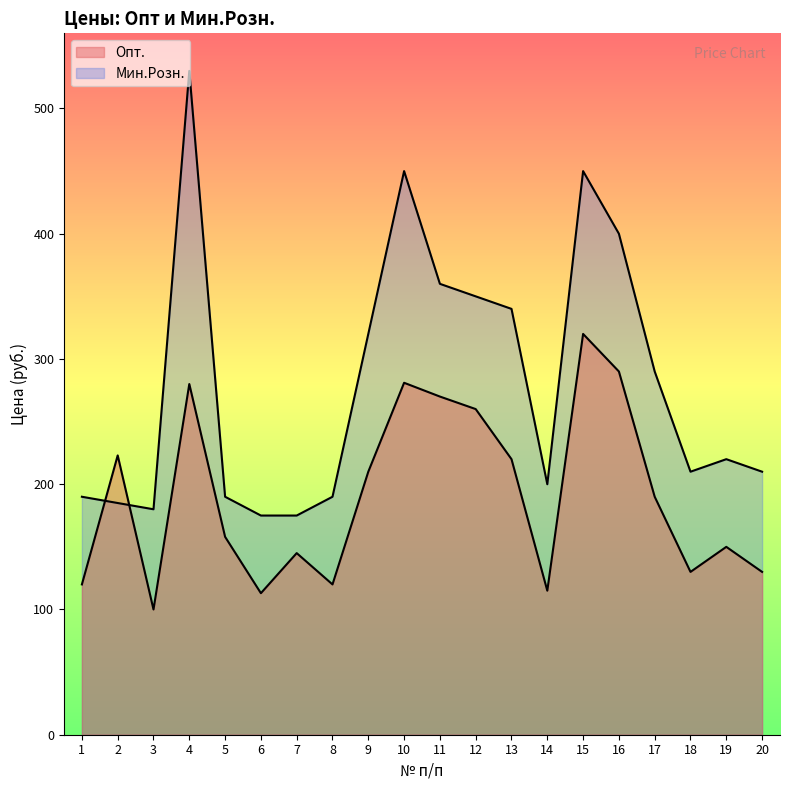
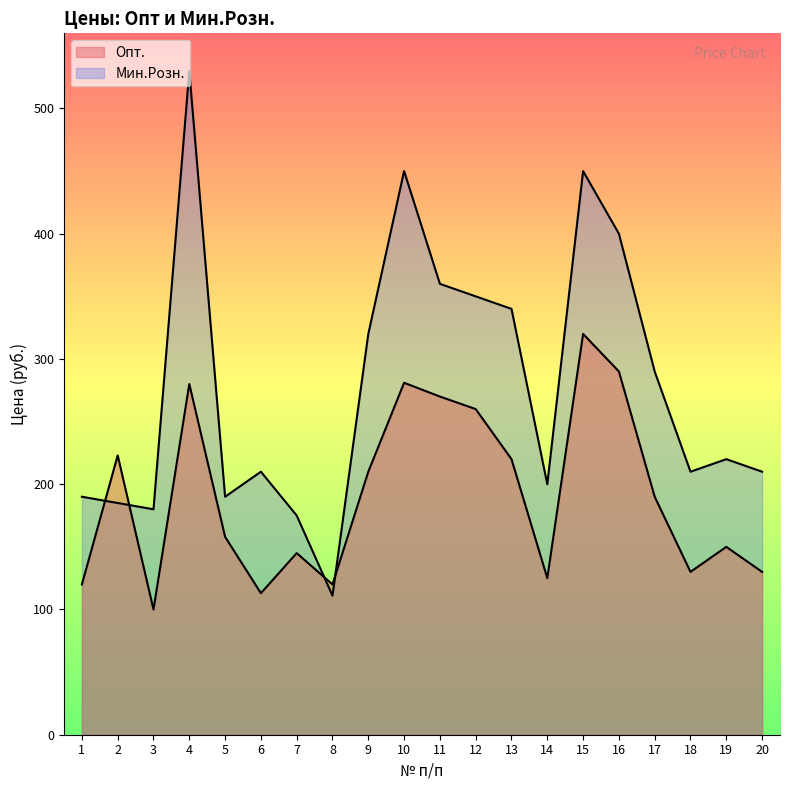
  {
    "Опт.": {
      "1": 120,
      "2": 223,
      "3": 100,
      "4": 280,
      "5": 158,
      "6": 113,
      "7": 145,
      "8": 120,
      "9": 210,
      "10": 281,
      "11": 270,
      "12": 260,
      "13": 220,
-     "14": 115,
+     "14": 125,
      "15": 320,
      "16": 290,
      "17": 190,
      "18": 130,
      "19": 150,
      "20": 130
    },
    "Мин.Розн.": {
      "1": 190,
      "2": 185,
      "3": 180,
      "5": 190,
-     "6": 175,
+     "6": 210,
      "7": 175,
-     "8": 190,
+     "8": 111,
      "9": 320,
      "10": 450,
      "11": 360,
      "12": 350,
      "13": 340,
      "14": 200,
      "15": 450,
      "16": 400,
      "17": 290,
      "18": 210,
      "19": 220,
      "20": 210
    }
  }
